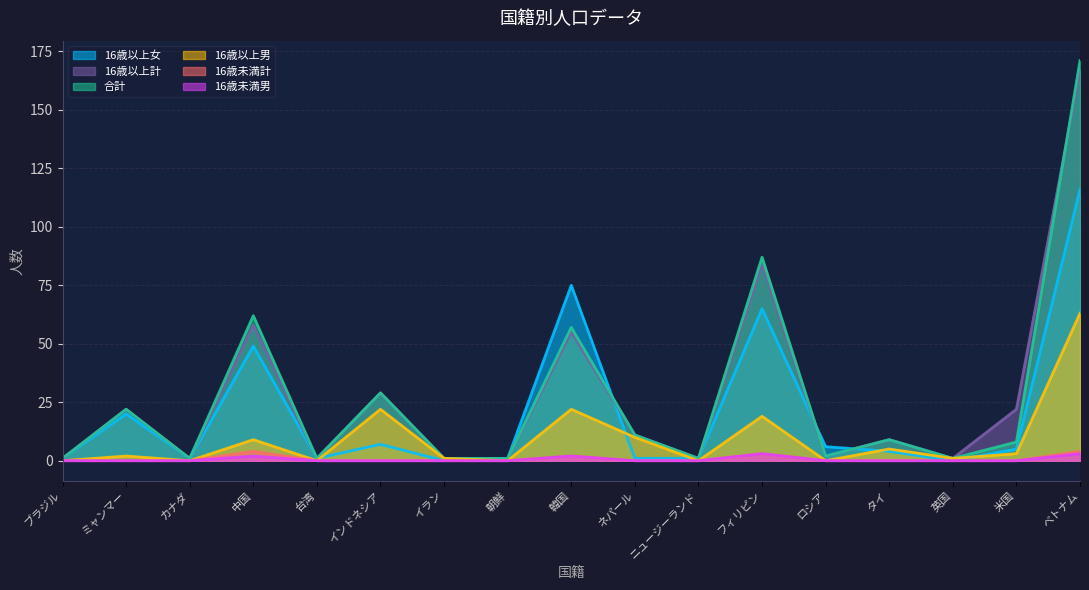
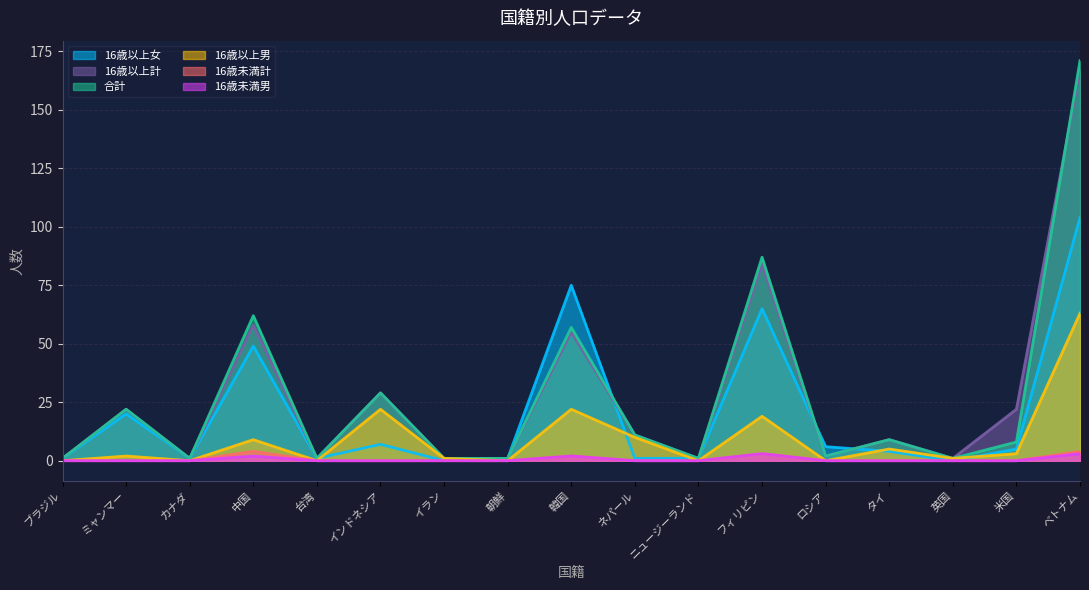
  {
    "16歳以上女": {
      "ミャンマー": 20,
      "中国": 49,
      "インドネシア": 7,
      "韓国": 75,
      "フィリピン": 65,
      "ロシア": 6,
      "米国": 5,
-     "ベトナム": 116
+     "ベトナム": 104
    },
    "16歳以上計": {
      "中国": 58,
      "韓国": 55,
      "フィリピン": 84,
      "米国": 22,
      "ベトナム": 167
    },
    "合計": {
      "中国": 62,
      "韓国": 57,
      "フィリピン": 87,
      "米国": 8,
      "ベトナム": 171
    },
    "16歳以上男": {
      "ミャンマー": 2,
      "中国": 9,
      "インドネシア": 22,
      "韓国": 22,
      "フィリピン": 19,
      "米国": 3,
      "ベトナム": 63
    },
    "16歳未満計": {
      "中国": 4
    },
    "16歳未満男": {
      "中国": 2
    }
  }
